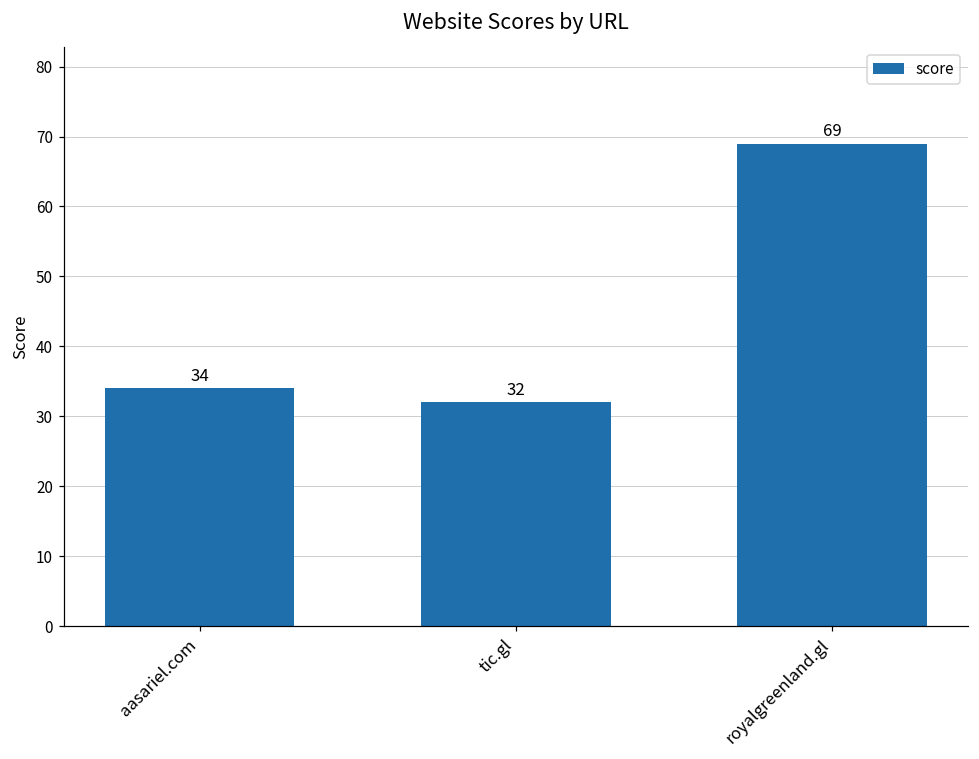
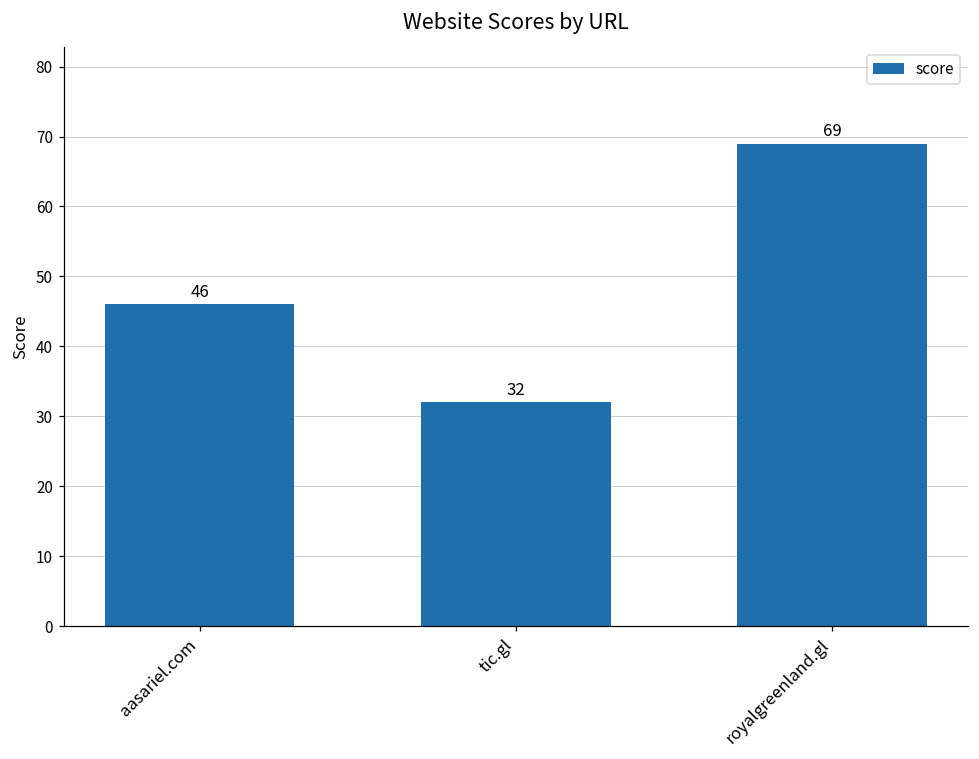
  {
-   "aasariel.com": 34,
+   "aasariel.com": 46,
    "tic.gl": 32,
    "royalgreenland.gl": 69
  }
